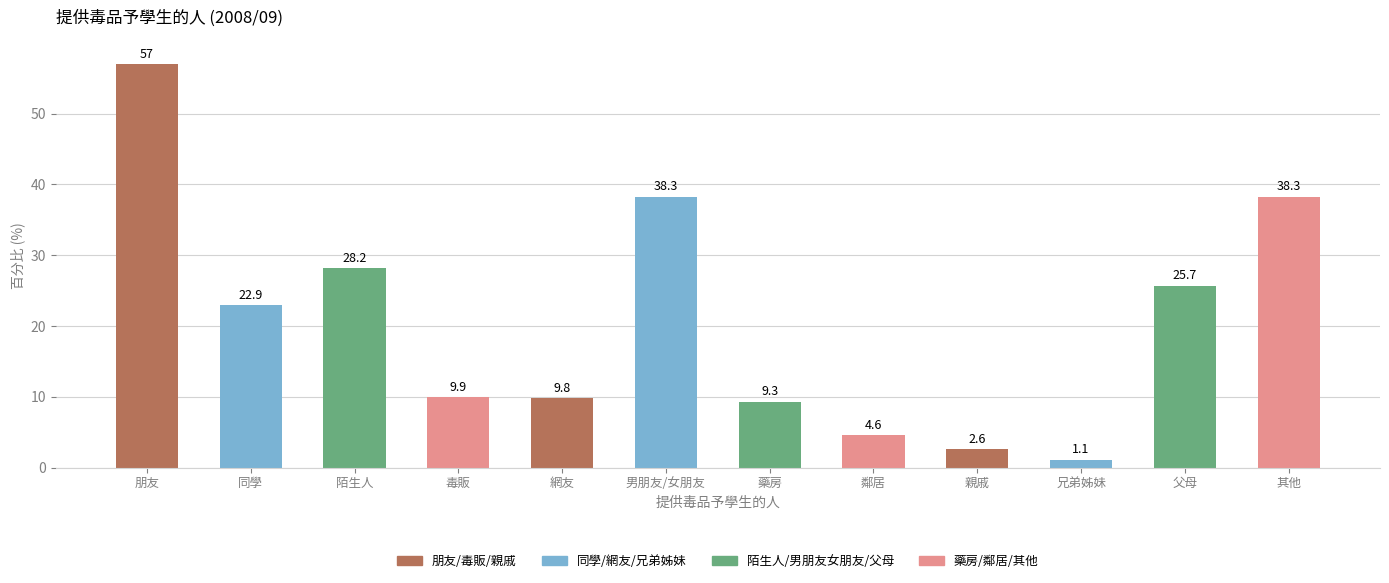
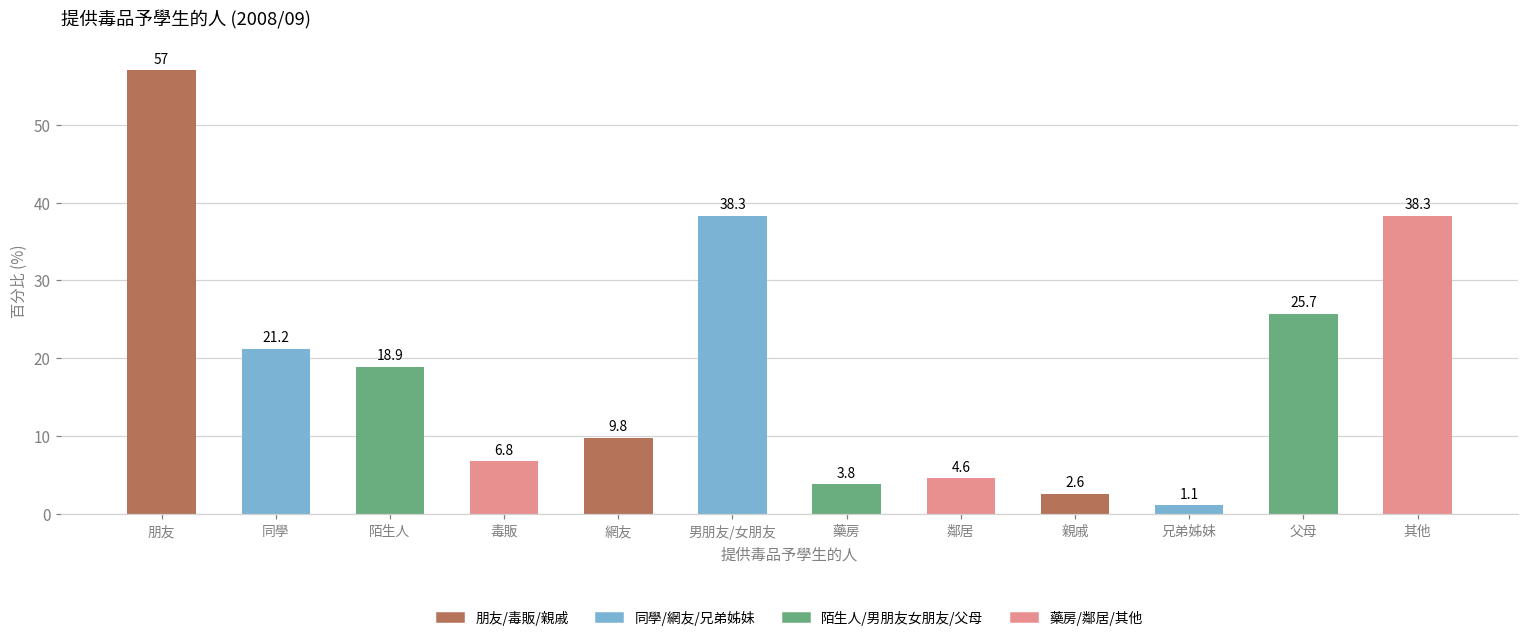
  {
    "朋友": 57,
-   "同學": 22.9,
-   "陌生人": 28.2,
-   "毒販": 9.9,
+   "同學": 21.2,
+   "陌生人": 18.9,
+   "毒販": 6.8,
    "網友": 9.8,
    "男朋友/女朋友": 38.3,
-   "藥房": 9.3,
+   "藥房": 3.8,
    "鄰居": 4.6,
    "親戚": 2.6,
    "兄弟姊妹": 1.1,
    "父母": 25.7,
    "其他": 38.3
  }
